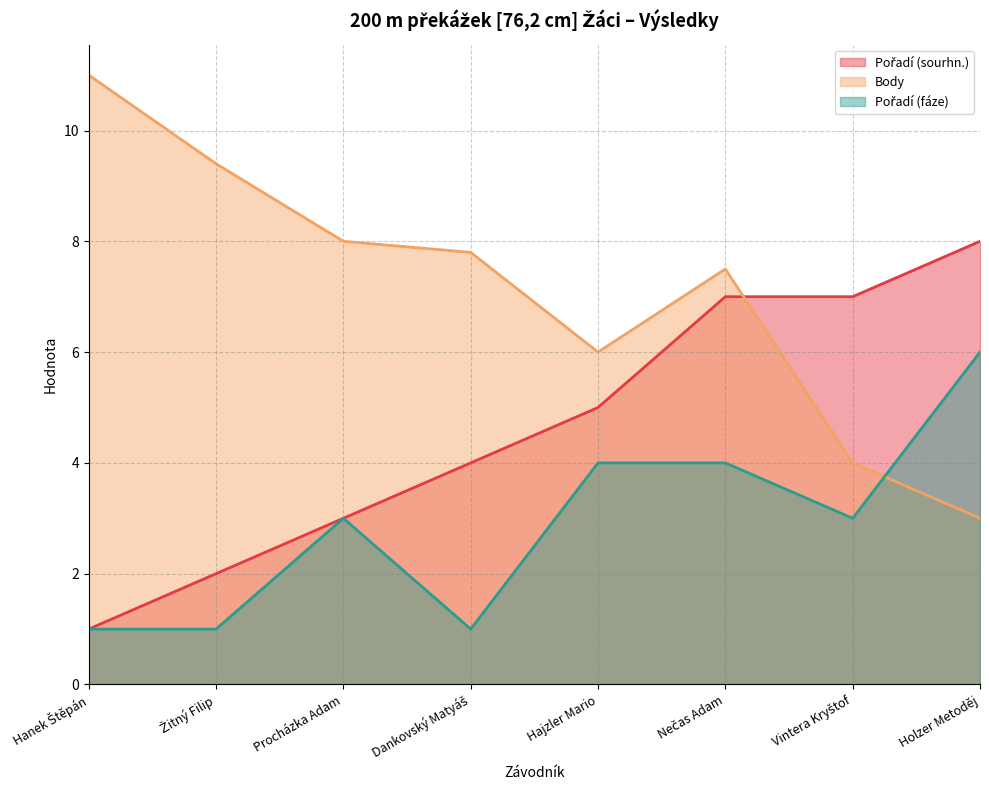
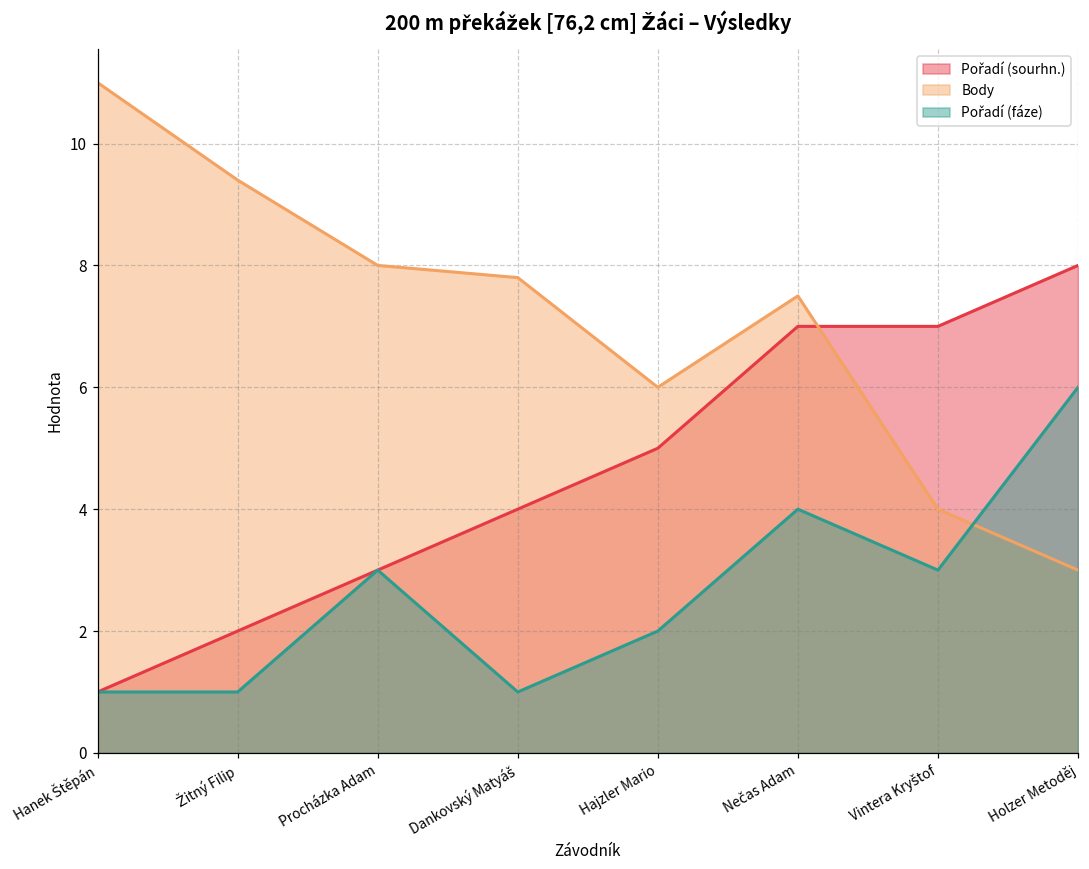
  {
    "Pořadí (sourhn.)": {
      "Žitný Filip": 2,
      "Dankovský Matyáš": 4,
      "Hajzler Mario": 5,
      "Nečas Adam": 7,
      "Vintera Kryštof": 7,
      "Holzer Metoděj": 8
    },
    "Body": {
      "Hanek Štěpán": 11,
      "Žitný Filip": 9.4,
      "Procházka Adam": 8,
      "Dankovský Matyáš": 7.8,
      "Hajzler Mario": 6,
      "Nečas Adam": 7.5,
      "Vintera Kryštof": 4,
      "Holzer Metoděj": 3
    },
    "Pořadí (fáze)": {
      "Žitný Filip": 1,
      "Dankovský Matyáš": 1,
-     "Hajzler Mario": 4,
+     "Hajzler Mario": 2,
      "Nečas Adam": 4,
      "Vintera Kryštof": 3,
      "Holzer Metoděj": 6
    }
  }
